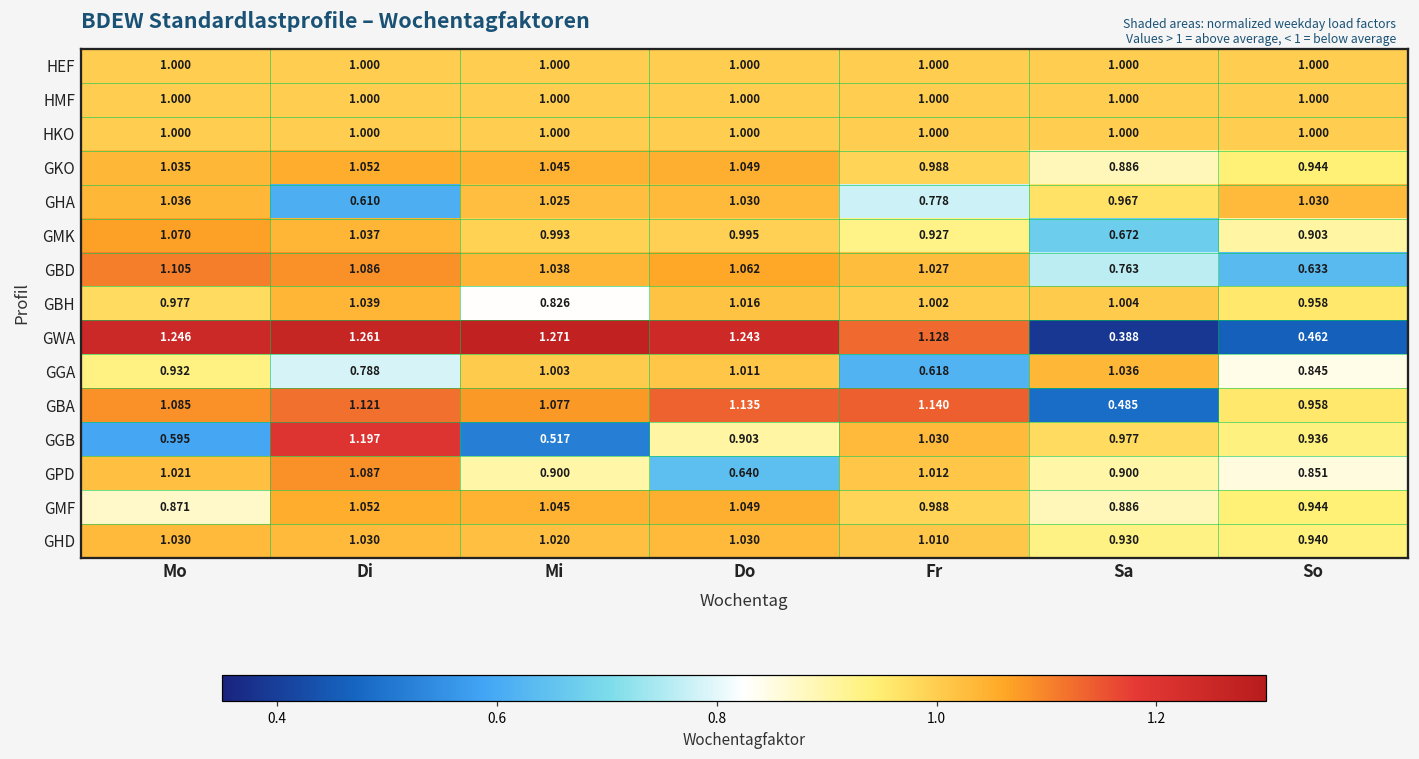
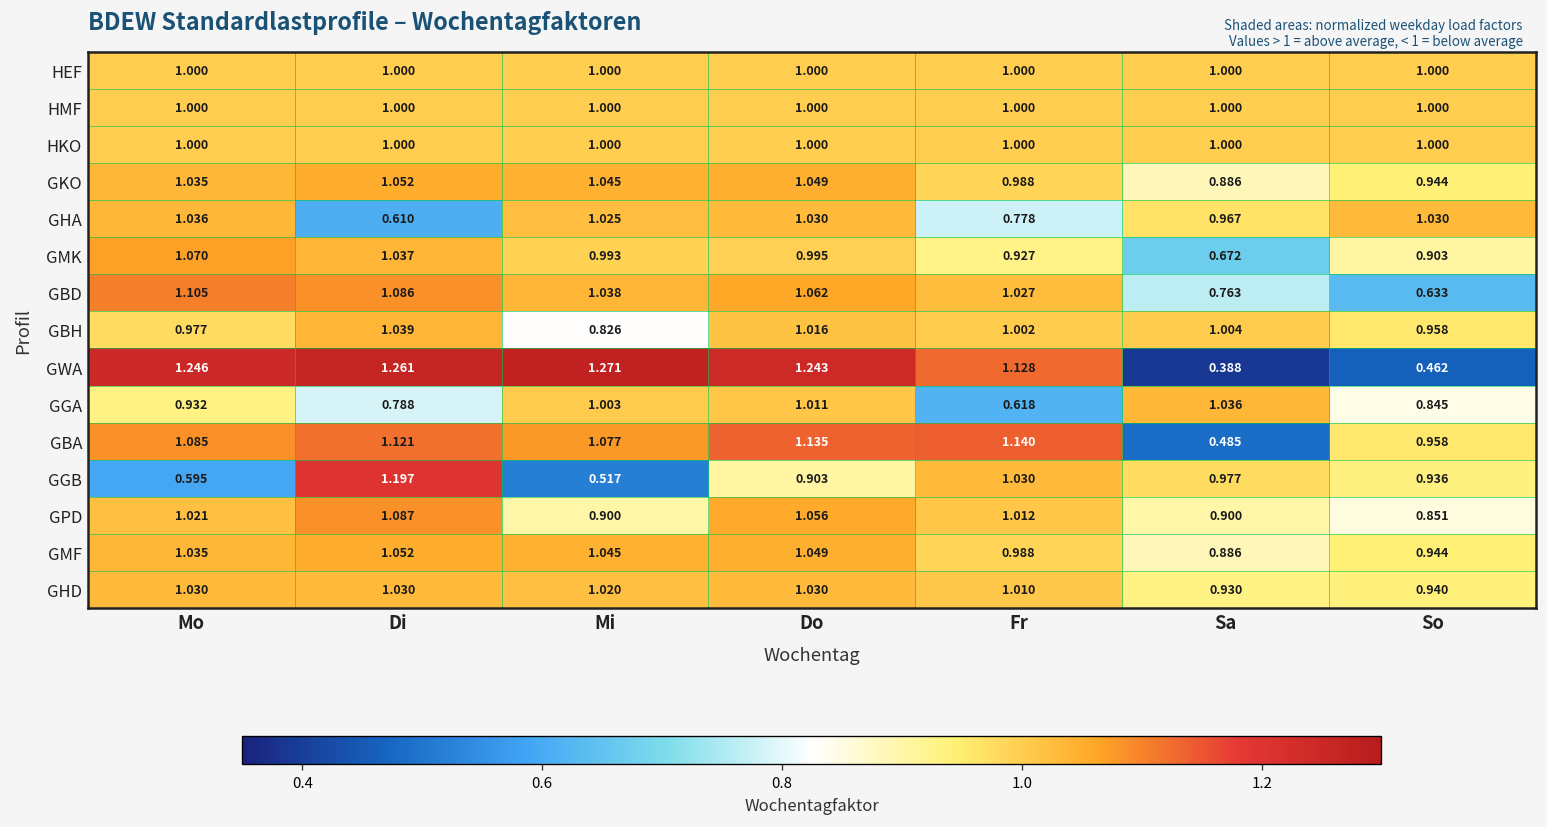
  {
    "HEF": {
      "Mo": 1.000,
      "Di": 1.000,
      "Mi": 1.000,
      "Do": 1.000,
      "Fr": 1.000,
      "Sa": 1.000,
      "So": 1.000
    },
    "HMF": {
      "Mo": 1.000,
      "Di": 1.000,
      "Mi": 1.000,
      "Do": 1.000,
      "Fr": 1.000,
      "Sa": 1.000,
      "So": 1.000
    },
    "HKO": {
      "Mo": 1.000,
      "Di": 1.000,
      "Mi": 1.000,
      "Do": 1.000,
      "Fr": 1.000,
      "Sa": 1.000,
      "So": 1.000
    },
    "GKO": {
      "Mo": 1.035,
      "Di": 1.052,
      "Mi": 1.045,
      "Do": 1.049,
      "Fr": 0.988,
      "Sa": 0.886,
      "So": 0.944
    },
    "GHA": {
      "Mo": 1.036,
      "Di": 0.610,
      "Mi": 1.025,
      "Do": 1.030,
      "Fr": 0.778,
      "Sa": 0.967,
      "So": 1.030
    },
    "GMK": {
      "Mo": 1.070,
      "Di": 1.037,
      "Mi": 0.993,
      "Do": 0.995,
      "Fr": 0.927,
      "Sa": 0.672,
      "So": 0.903
    },
    "GBD": {
      "Mo": 1.105,
      "Di": 1.086,
      "Mi": 1.038,
      "Do": 1.062,
      "Fr": 1.027,
      "Sa": 0.763,
      "So": 0.633
    },
    "GBH": {
      "Mo": 0.977,
      "Di": 1.039,
      "Mi": 0.826,
      "Do": 1.016,
      "Fr": 1.002,
      "Sa": 1.004,
      "So": 0.958
    },
    "GWA": {
      "Mo": 1.246,
      "Di": 1.261,
      "Mi": 1.271,
      "Do": 1.243,
      "Fr": 1.128,
      "Sa": 0.388,
      "So": 0.462
    },
    "GGA": {
      "Mo": 0.932,
      "Di": 0.788,
      "Mi": 1.003,
      "Do": 1.011,
      "Fr": 0.618,
      "Sa": 1.036,
      "So": 0.845
    },
    "GBA": {
      "Mo": 1.085,
      "Di": 1.121,
      "Mi": 1.077,
      "Do": 1.135,
      "Fr": 1.140,
      "Sa": 0.485,
      "So": 0.958
    },
    "GGB": {
      "Mo": 0.595,
      "Di": 1.197,
      "Mi": 0.517,
      "Do": 0.903,
      "Fr": 1.030,
      "Sa": 0.977,
      "So": 0.936
    },
    "GPD": {
      "Mo": 1.021,
      "Di": 1.087,
      "Mi": 0.900,
-     "Do": 0.640,
+     "Do": 1.056,
      "Fr": 1.012,
      "Sa": 0.900,
      "So": 0.851
    },
    "GMF": {
-     "Mo": 0.871,
+     "Mo": 1.035,
      "Di": 1.052,
      "Mi": 1.045,
      "Do": 1.049,
      "Fr": 0.988,
      "Sa": 0.886,
      "So": 0.944
    },
    "GHD": {
      "Mo": 1.030,
      "Di": 1.030,
      "Mi": 1.020,
      "Do": 1.030,
      "Fr": 1.010,
      "Sa": 0.930,
      "So": 0.940
    }
  }
